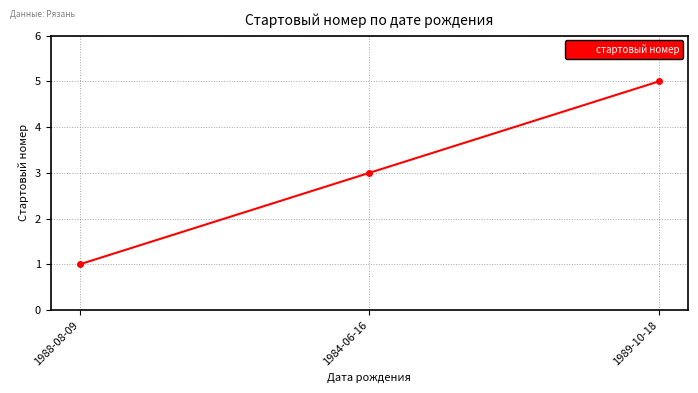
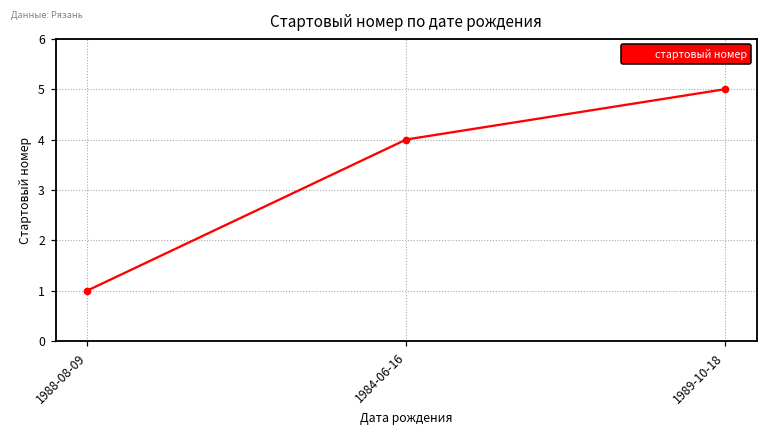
  {
    "1988-08-09": 1,
-   "1984-06-16": 3,
+   "1984-06-16": 4,
    "1989-10-18": 5
  }
